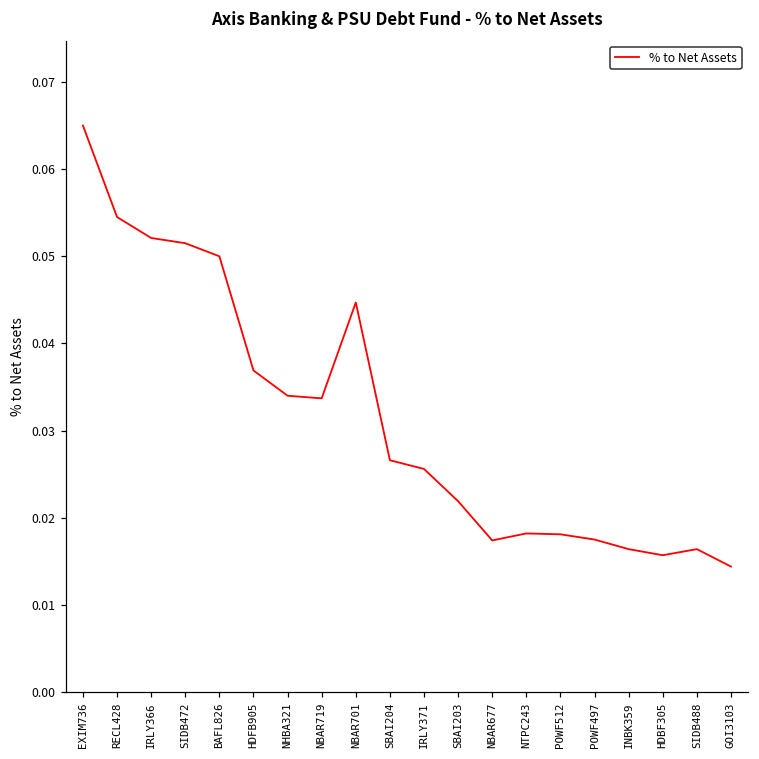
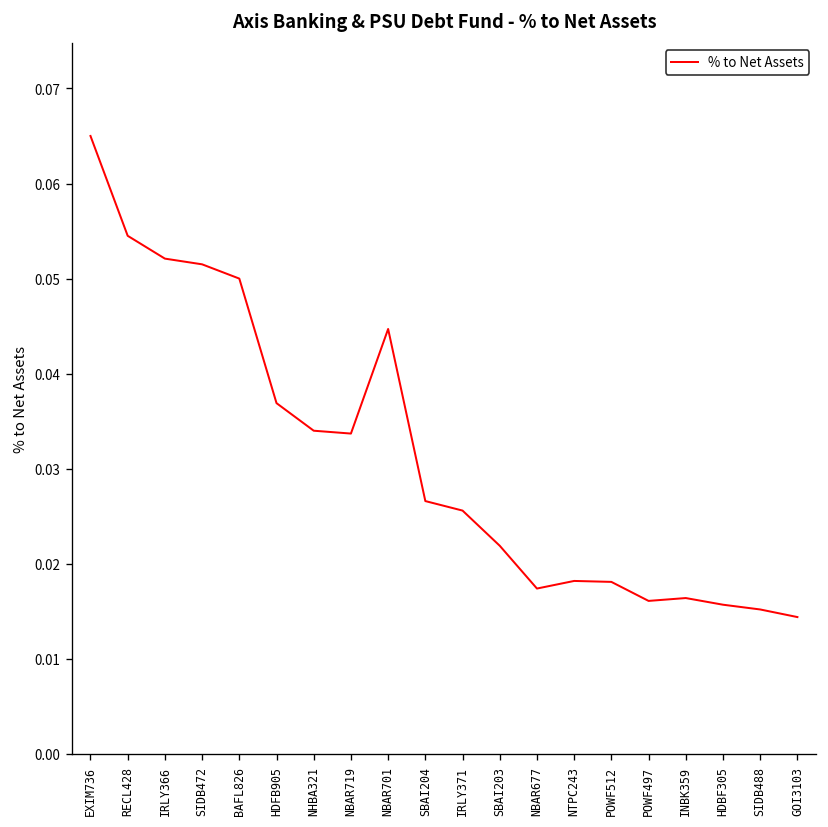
  {
    "EXIM736": 0.065,
    "RECL428": 0.055,
    "IRLY366": 0.052,
    "SIDB472": 0.052,
    "BAFL826": 0.050,
    "HDFB905": 0.037,
    "NHBA321": 0.034,
    "NBAR719": 0.034,
    "NBAR701": 0.045,
    "SBAI204": 0.027,
    "IRLY371": 0.026,
    "SBAI203": 0.022,
    "NBAR677": 0.017,
    "NTPC243": 0.018,
    "POWF512": 0.018,
-   "POWF497": 0.018,
+   "POWF497": 0.016,
    "INBK359": 0.016,
    "HDBF305": 0.016,
-   "SIDB488": 0.016,
+   "SIDB488": 0.015,
    "GOI3103": 0.014
  }
